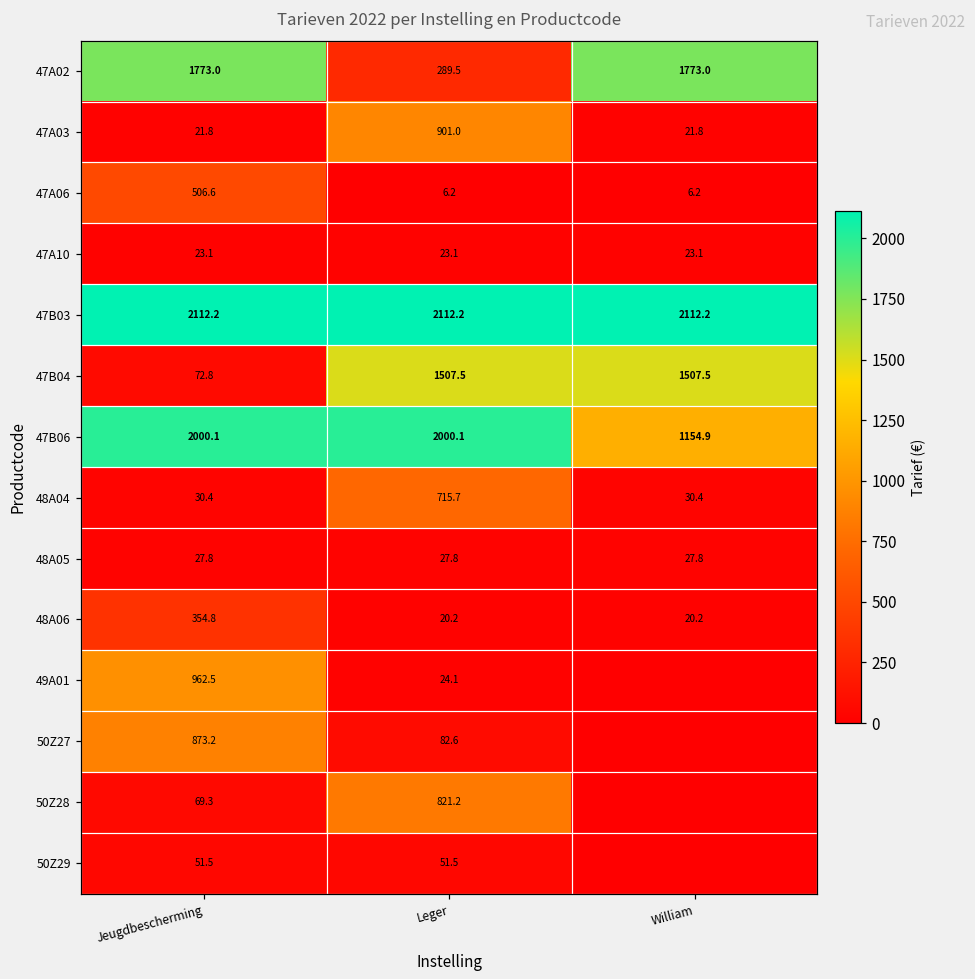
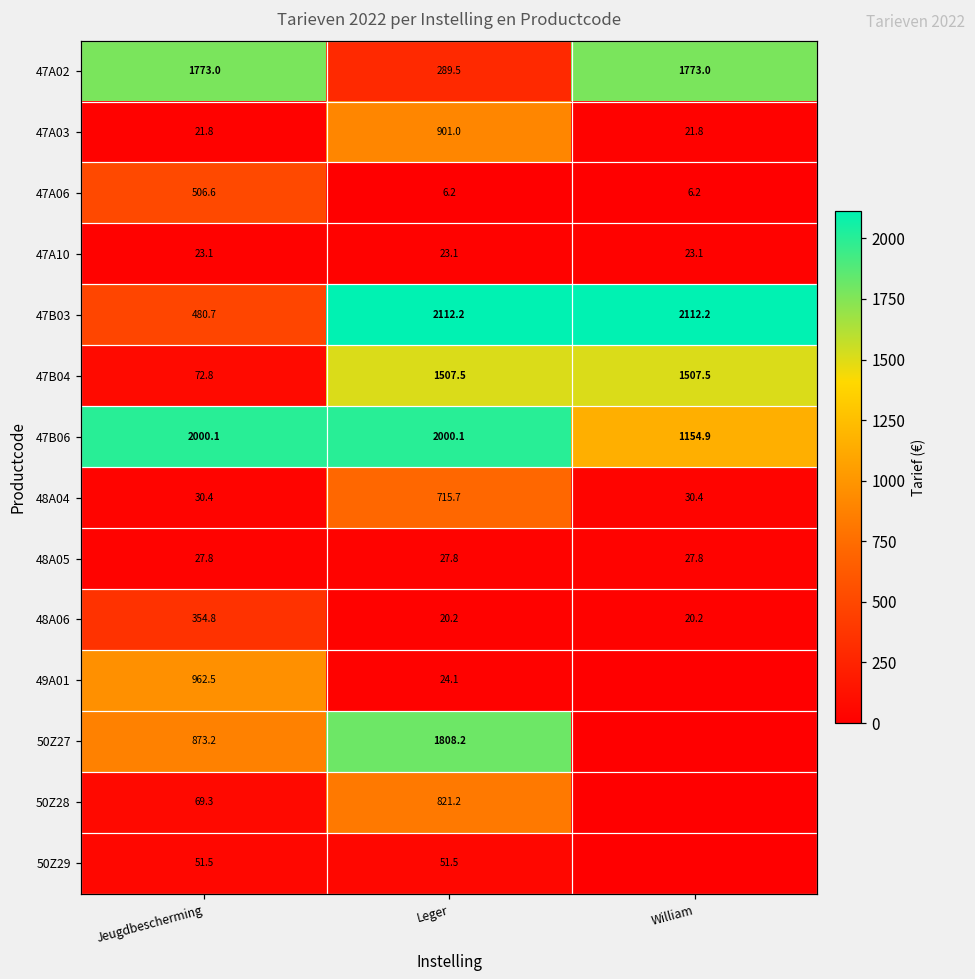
  {
    "47A02": {
      "Jeugdbescherming": 1773.0,
      "Leger": 289.5,
      "William": 1773.0
    },
    "47A03": {
      "Jeugdbescherming": 21.8,
      "Leger": 901.0,
      "William": 21.8
    },
    "47A06": {
      "Jeugdbescherming": 506.6,
      "Leger": 6.2,
      "William": 6.2
    },
    "47A10": {
      "Jeugdbescherming": 23.1,
      "Leger": 23.1,
      "William": 23.1
    },
    "47B03": {
-     "Jeugdbescherming": 2112.2,
+     "Jeugdbescherming": 480.7,
      "Leger": 2112.2,
      "William": 2112.2
    },
    "47B04": {
      "Jeugdbescherming": 72.8,
      "Leger": 1507.5,
      "William": 1507.5
    },
    "47B06": {
      "Jeugdbescherming": 2000.1,
      "Leger": 2000.1,
      "William": 1154.9
    },
    "48A04": {
      "Jeugdbescherming": 30.4,
      "Leger": 715.7,
      "William": 30.4
    },
    "48A05": {
      "Jeugdbescherming": 27.8,
      "Leger": 27.8,
      "William": 27.8
    },
    "48A06": {
      "Jeugdbescherming": 354.8,
      "Leger": 20.2,
      "William": 20.2
    },
    "49A01": {
      "Jeugdbescherming": 962.5,
      "Leger": 24.1
    },
    "50Z27": {
      "Jeugdbescherming": 873.2,
-     "Leger": 82.6
+     "Leger": 1808.2
    },
    "50Z28": {
      "Jeugdbescherming": 69.3,
      "Leger": 821.2
    },
    "50Z29": {
      "Jeugdbescherming": 51.5,
      "Leger": 51.5
    }
  }
